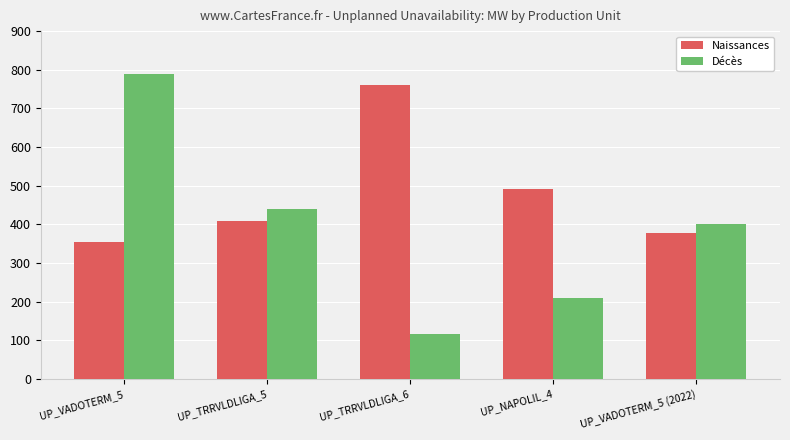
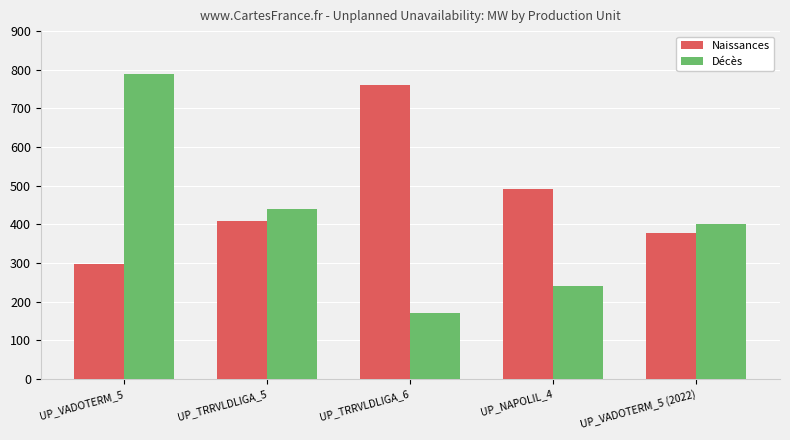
  {
    "Naissances": {
-     "UP_VADOTERM_5": 360,
+     "UP_VADOTERM_5": 300,
      "UP_TRRVLDLIGA_5": 410,
      "UP_TRRVLDLIGA_6": 760,
      "UP_NAPOLIL_4": 490,
      "UP_VADOTERM_5 (2022)": 380
    },
    "Décès": {
      "UP_VADOTERM_5": 790,
      "UP_TRRVLDLIGA_5": 440,
-     "UP_TRRVLDLIGA_6": 120,
-     "UP_NAPOLIL_4": 210,
+     "UP_TRRVLDLIGA_6": 170,
+     "UP_NAPOLIL_4": 240,
      "UP_VADOTERM_5 (2022)": 400
    }
  }
